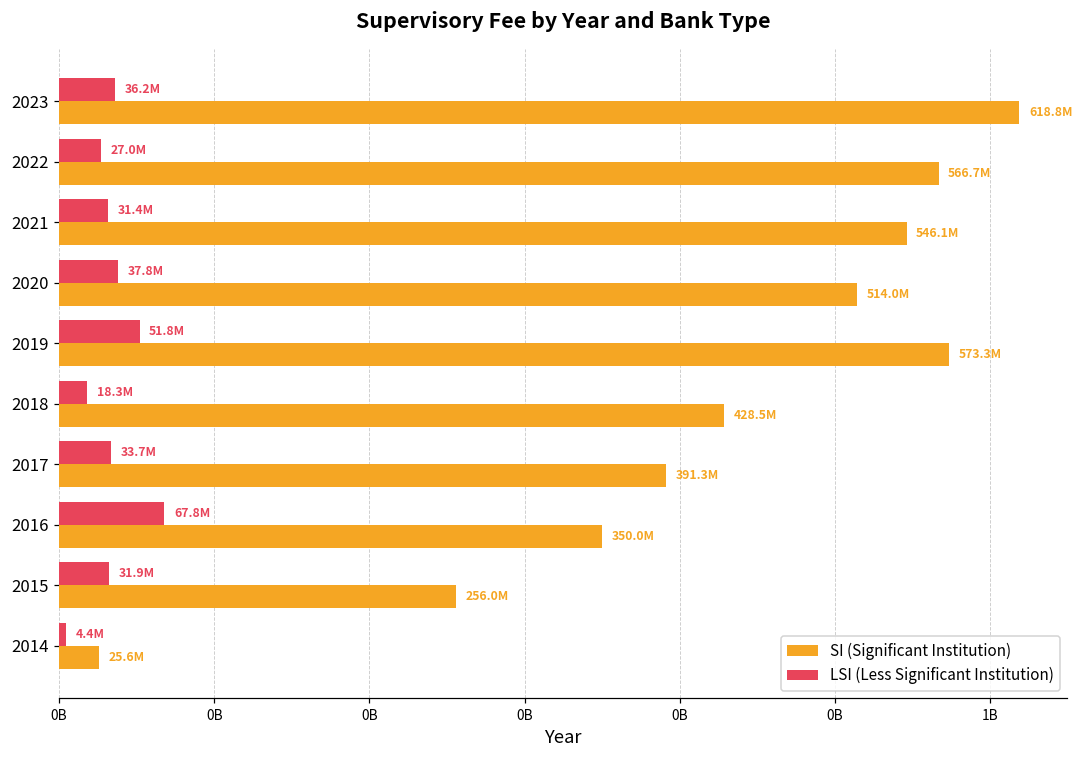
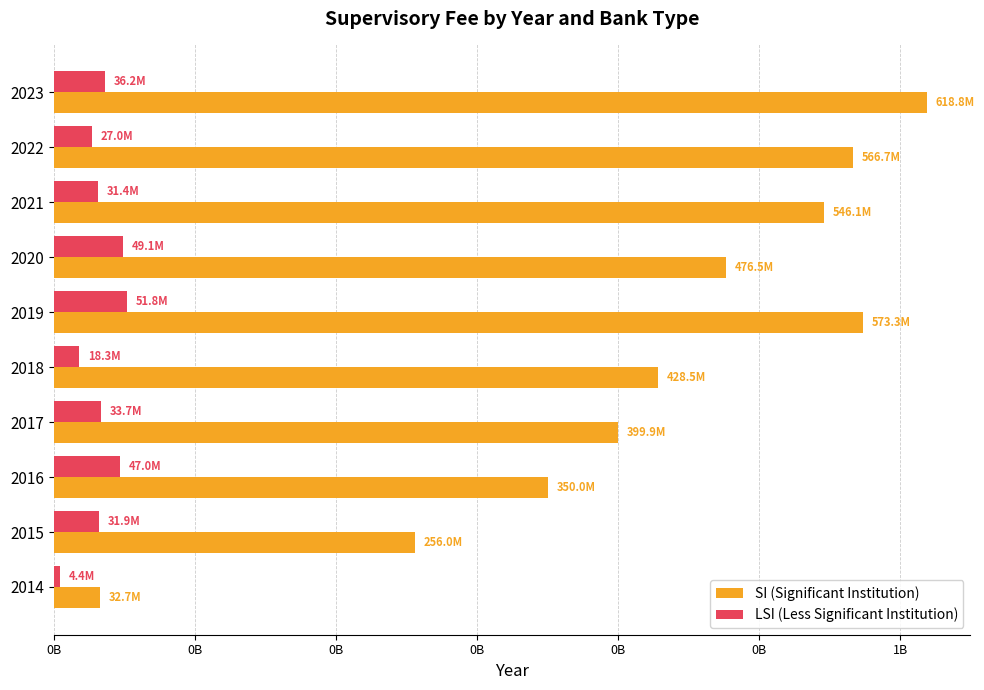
  {
    "SI (Significant Institution)": {
      "2023": "618.8M",
      "2022": "566.7M",
      "2021": "546.1M",
-     "2020": "514.0M",
+     "2020": "476.5M",
      "2019": "573.3M",
      "2018": "428.5M",
-     "2017": "391.3M",
+     "2017": "399.9M",
      "2016": "350.0M",
      "2015": "256.0M",
-     "2014": "25.6M"
+     "2014": "32.7M"
    },
    "LSI (Less Significant Institution)": {
      "2023": "36.2M",
      "2022": "27.0M",
      "2021": "31.4M",
-     "2020": "37.8M",
+     "2020": "49.1M",
      "2019": "51.8M",
      "2018": "18.3M",
      "2017": "33.7M",
-     "2016": "67.8M",
+     "2016": "47.0M",
      "2015": "31.9M",
      "2014": "4.4M"
    }
  }
